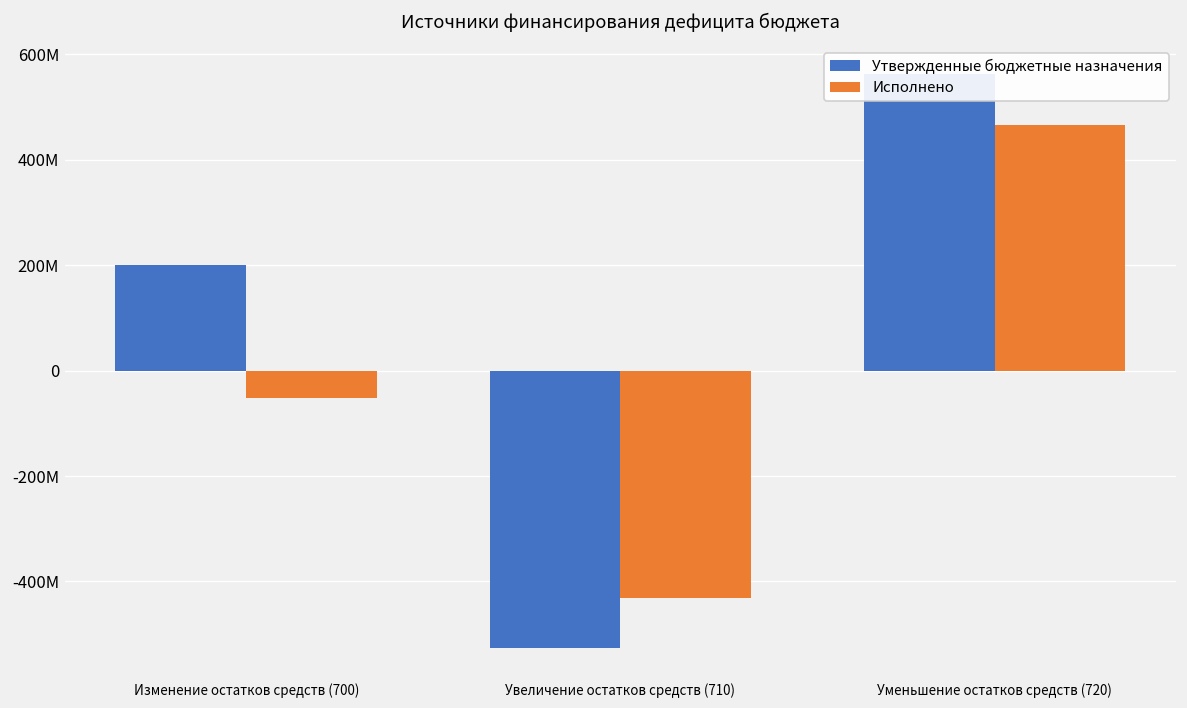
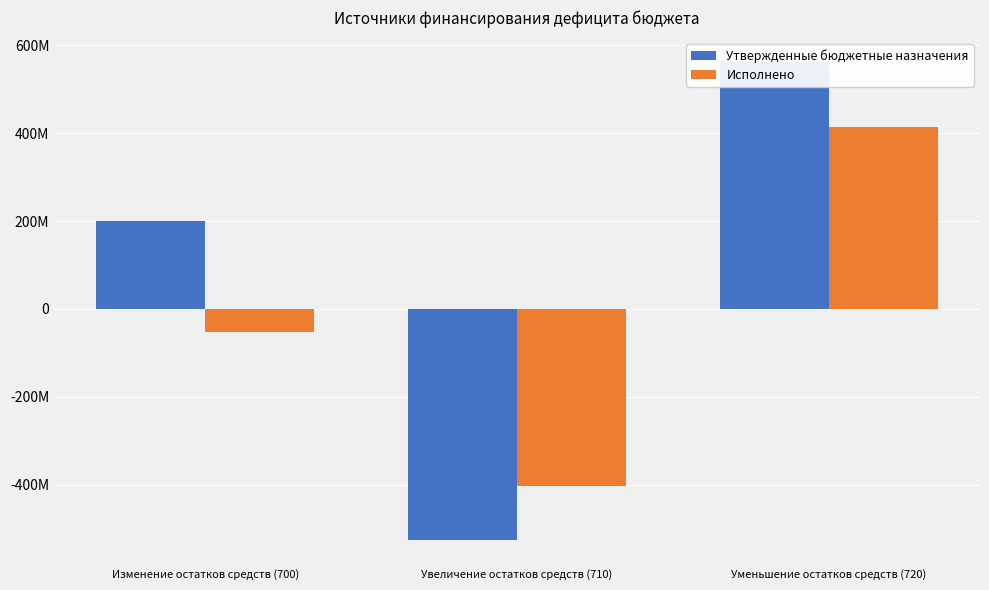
  {
    "Утвержденные бюджетные назначения": {
      "Изменение остатков средств (700)": 200000000,
      "Увеличение остатков средств (710)": -530000000
    },
    "Исполнено": {
      "Изменение остатков средств (700)": -50000000,
-     "Увеличение остатков средств (710)": -430000000,
-     "Уменьшение остатков средств (720)": 470000000
+     "Увеличение остатков средств (710)": -400000000,
+     "Уменьшение остатков средств (720)": 410000000
    }
  }
